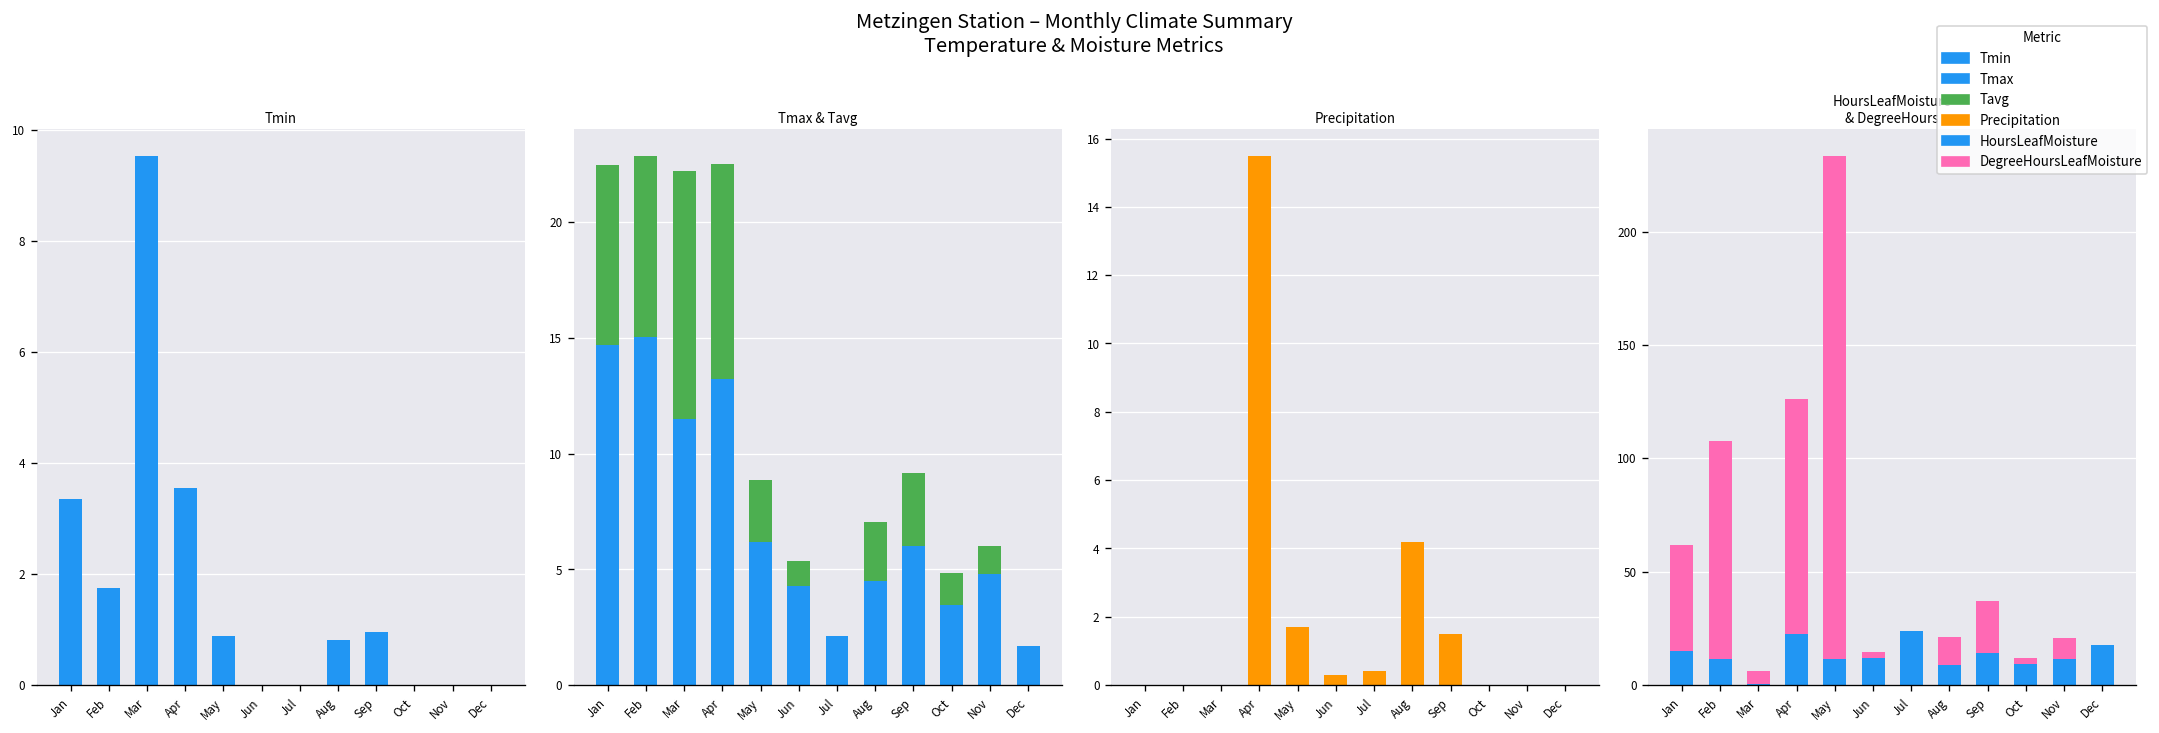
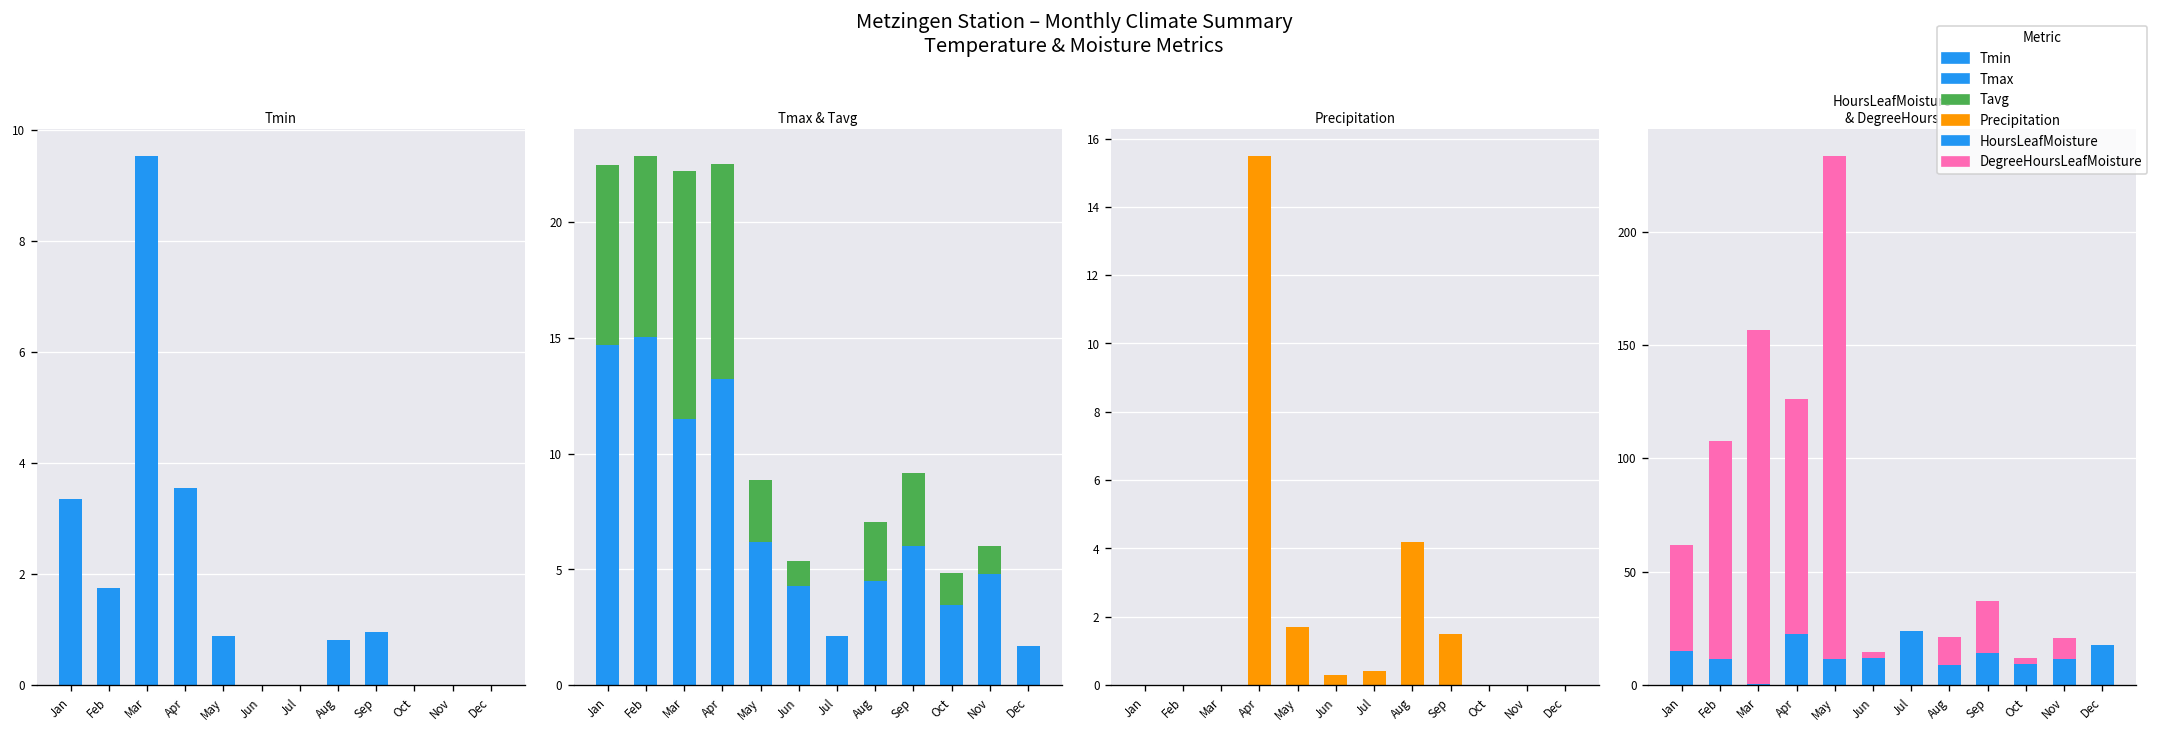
  {
    "Tmin": {
      "Jan": 3.4,
      "Feb": 1.8,
      "Mar": 9.5,
      "Apr": 3.6,
      "May": 0.9,
      "Jun": 0.0,
      "Jul": 0.0,
      "Aug": 0.8,
      "Sep": 1.0,
      "Oct": 0.0,
      "Nov": 0.0,
      "Dec": 0.0
    },
    "Tmax & Tavg": {
      "Tmax": {
        "Jan": 14.7,
        "Feb": 15.0,
        "Mar": 11.5,
        "Apr": 13.2,
        "May": 6.2,
        "Jun": 4.3,
        "Jul": 2.1,
        "Aug": 4.5,
        "Sep": 6.0,
        "Oct": 3.5,
        "Nov": 4.8,
        "Dec": 1.7
      },
      "Tavg": {
        "Jan": 7.8,
        "Feb": 7.8,
        "Mar": 10.7,
        "Apr": 9.3,
        "May": 2.7,
        "Jun": 1.1,
        "Jul": 0.0,
        "Aug": 2.5,
        "Sep": 3.2,
        "Oct": 1.4,
        "Nov": 1.2,
        "Dec": 0.0
      }
    },
    "Precipitation": {
      "Jan": 0.0,
      "Feb": 0.0,
      "Mar": 0.0,
      "Apr": 15.5,
      "May": 1.7,
      "Jun": 0.3,
      "Jul": 0.4,
      "Aug": 4.2,
      "Sep": 1.5,
      "Oct": 0.0,
      "Nov": 0.0,
      "Dec": 0.0
    },
    "HoursLeafMoisture & DegreeHours": {
      "HoursLeafMoisture": {
        "Jan": 15,
        "Feb": 12,
        "Apr": 23,
        "May": 12,
        "Jun": 12,
        "Jul": 24,
        "Aug": 9,
        "Sep": 14,
        "Oct": 9,
        "Nov": 12,
        "Dec": 18
      },
      "DegreeHoursLeafMoisture": {
        "Jan": 47,
        "Feb": 96,
-       "Mar": 6,
+       "Mar": 156,
        "Apr": 103,
        "May": 222,
        "Jun": 3,
        "Jul": 0,
        "Aug": 12,
        "Sep": 23,
        "Oct": 3,
        "Nov": 9,
        "Dec": 0
      }
    }
  }
